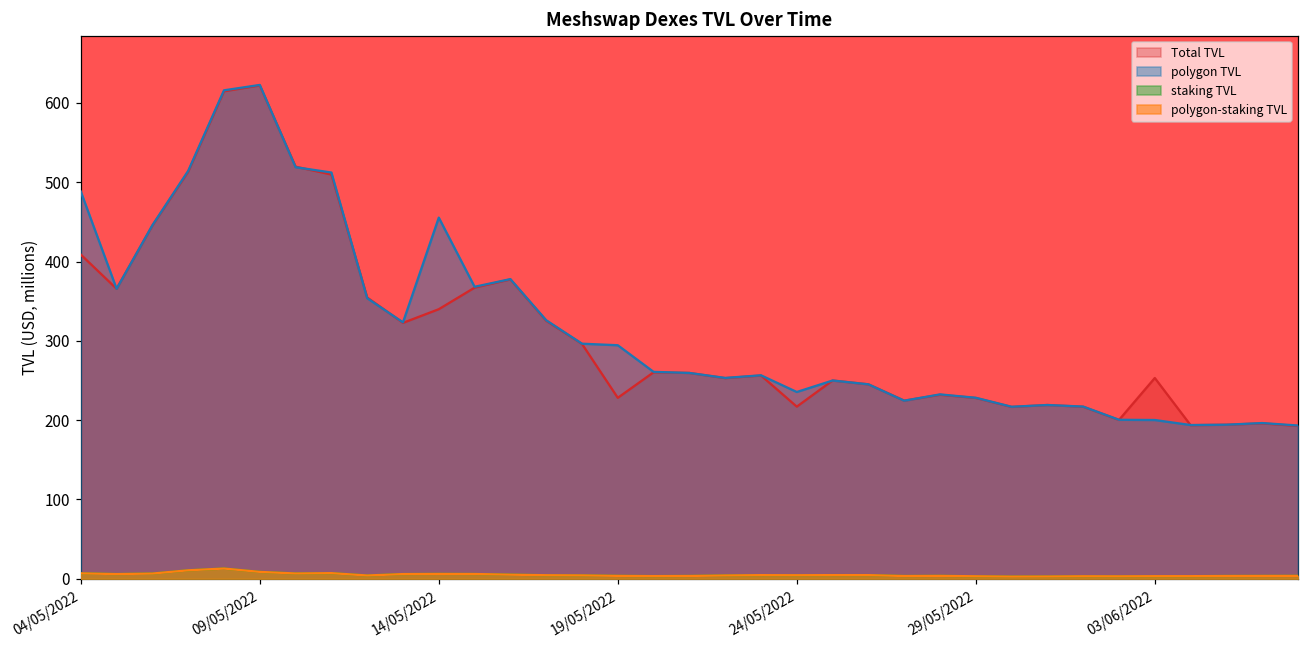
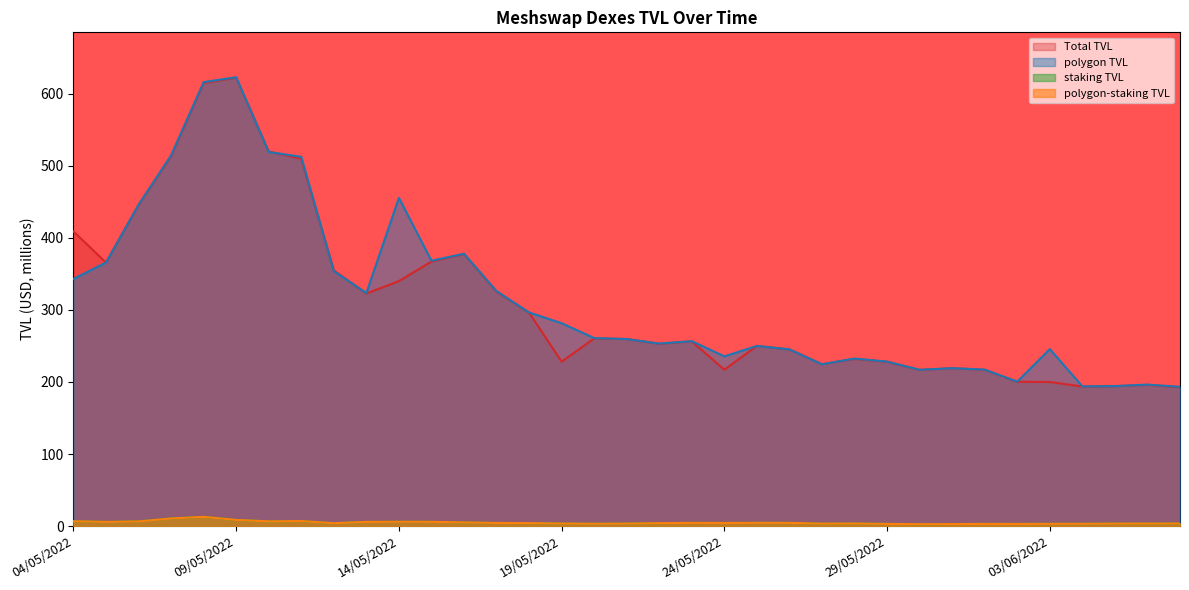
  {
    "Total TVL": {
      "04/05/2022": 410,
      "14/05/2022": 340,
      "19/05/2022": 230,
      "24/05/2022": 220,
-     "03/06/2022": 250
+     "03/06/2022": 200
    },
    "polygon TVL": {
-     "04/05/2022": 490,
+     "04/05/2022": 340,
      "14/05/2022": 460,
-     "19/05/2022": 290,
+     "19/05/2022": 280,
      "24/05/2022": 240,
-     "03/06/2022": 200
+     "03/06/2022": 250
    },
    "polygon-staking TVL": {
      "04/05/2022": 10,
      "09/05/2022": 10,
      "14/05/2022": 10,
      "19/05/2022": 0,
      "24/05/2022": 0,
      "29/05/2022": 0,
      "03/06/2022": 0
    }
  }
